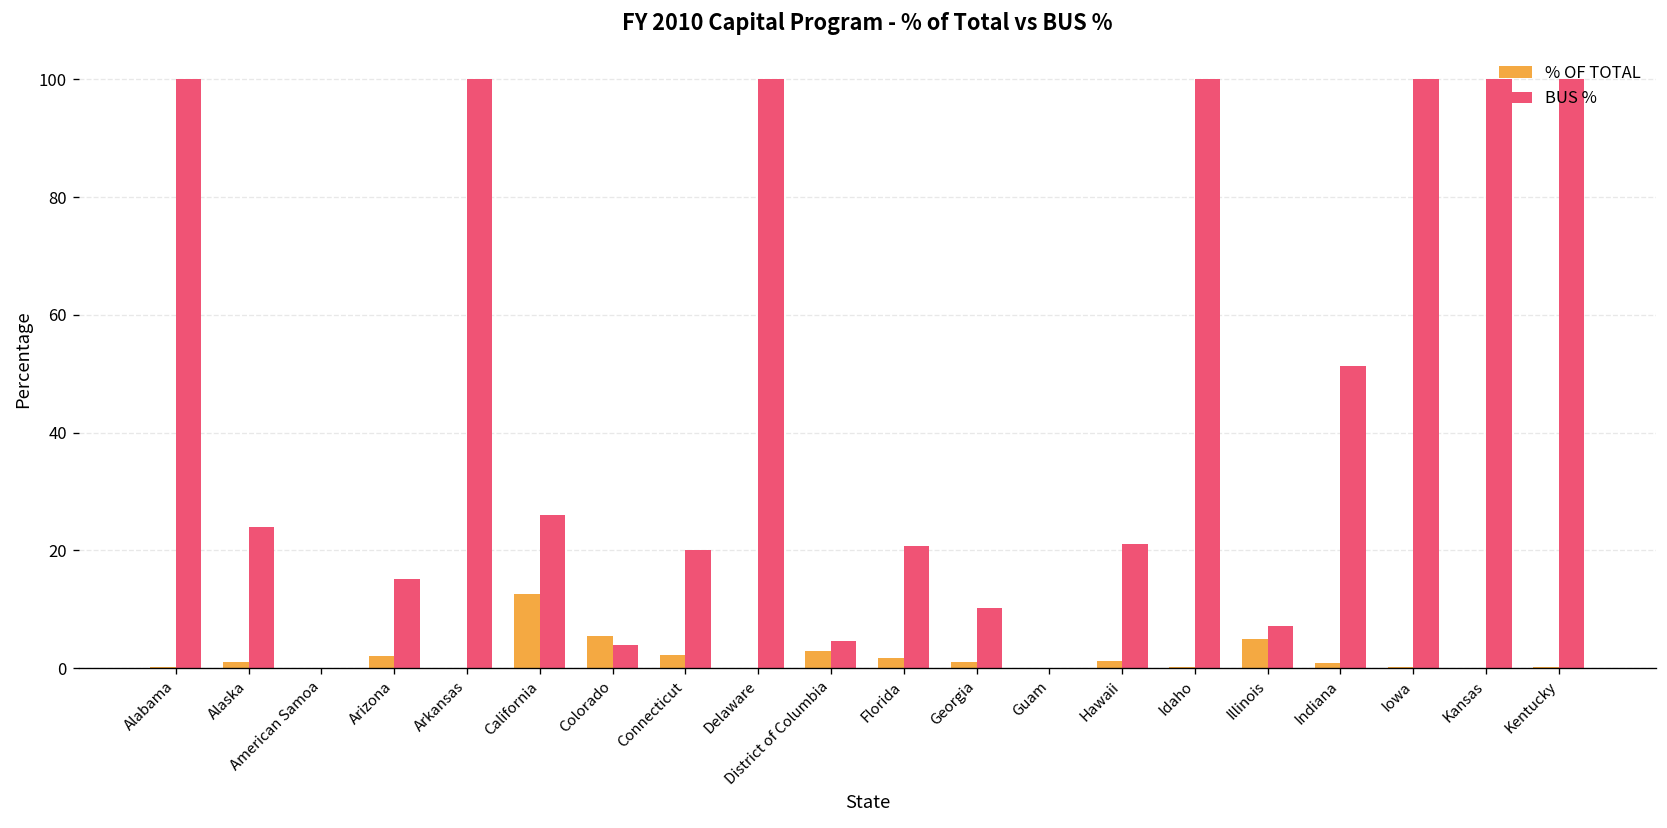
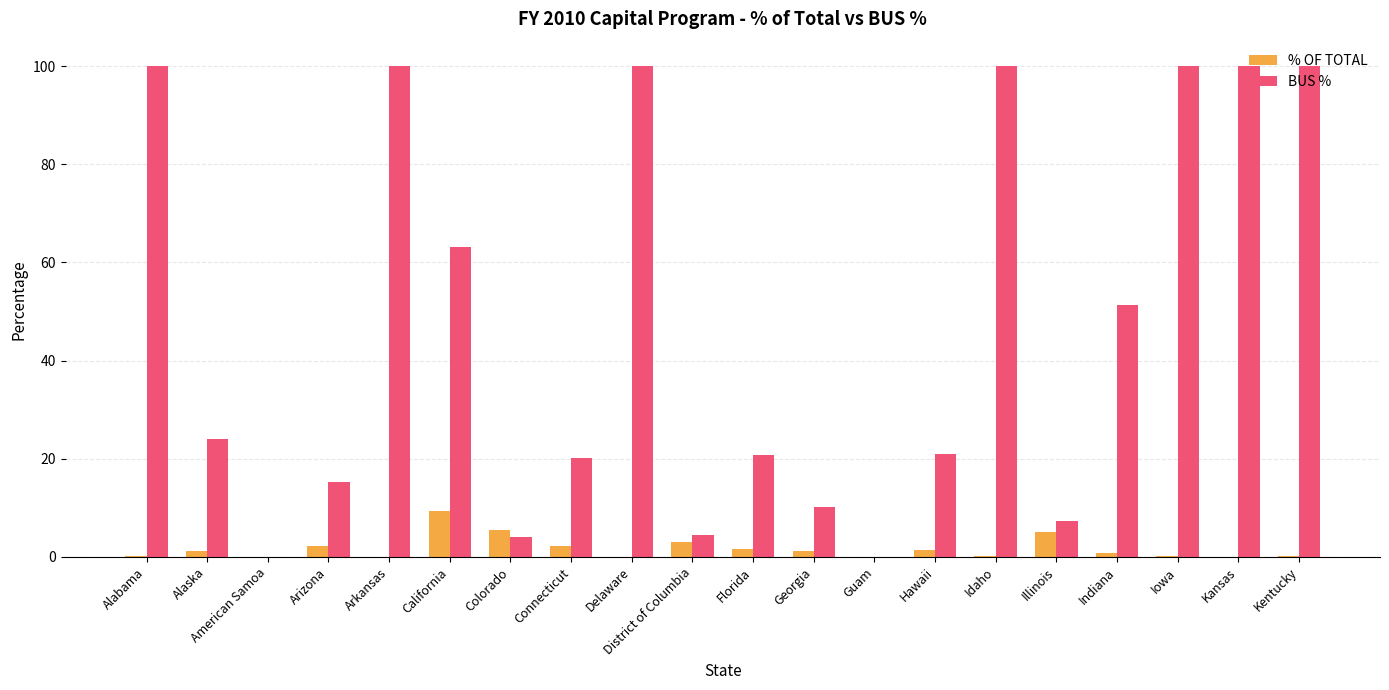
  {
    "% OF TOTAL": {
      "Alaska": 1,
      "American Samoa": 0,
      "Arizona": 2,
-     "California": 13,
+     "California": 9,
      "Colorado": 5,
      "Connecticut": 2,
      "District of Columbia": 3,
      "Florida": 2,
      "Georgia": 1,
      "Hawaii": 1,
      "Illinois": 5,
      "Indiana": 1
    },
    "BUS %": {
      "Alabama": 100,
      "Alaska": 24,
      "American Samoa": 0,
      "Arizona": 15,
      "Arkansas": 100,
-     "California": 26,
+     "California": 63,
      "Colorado": 4,
      "Connecticut": 20,
      "Delaware": 100,
      "District of Columbia": 5,
      "Florida": 21,
      "Georgia": 10,
      "Guam": 0,
      "Hawaii": 21,
      "Idaho": 100,
      "Illinois": 7,
      "Indiana": 51,
      "Iowa": 100,
      "Kansas": 100,
      "Kentucky": 100
    }
  }
